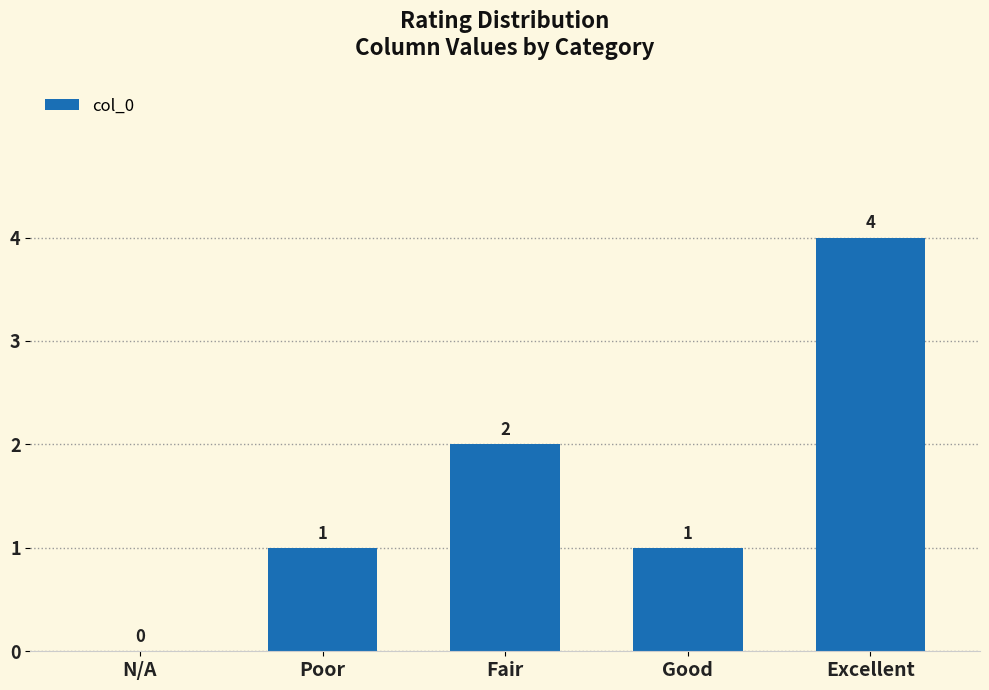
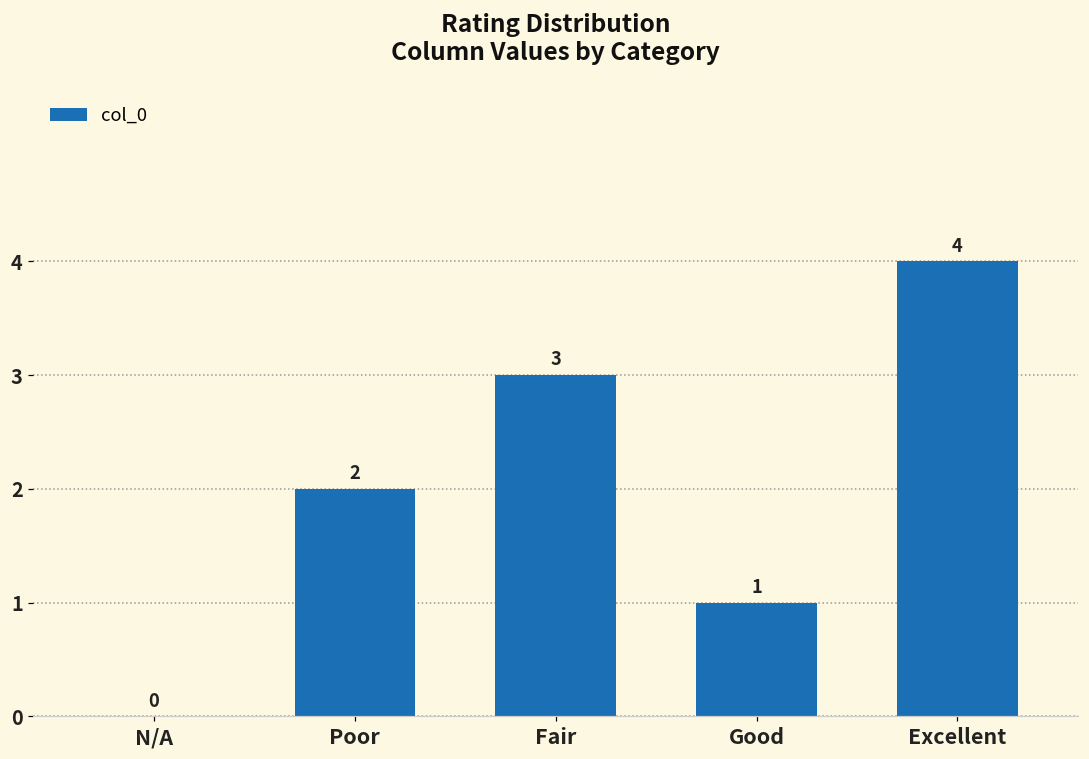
  {
    "N/A": 0,
-   "Poor": 1,
-   "Fair": 2,
+   "Poor": 2,
+   "Fair": 3,
    "Good": 1,
    "Excellent": 4
  }
